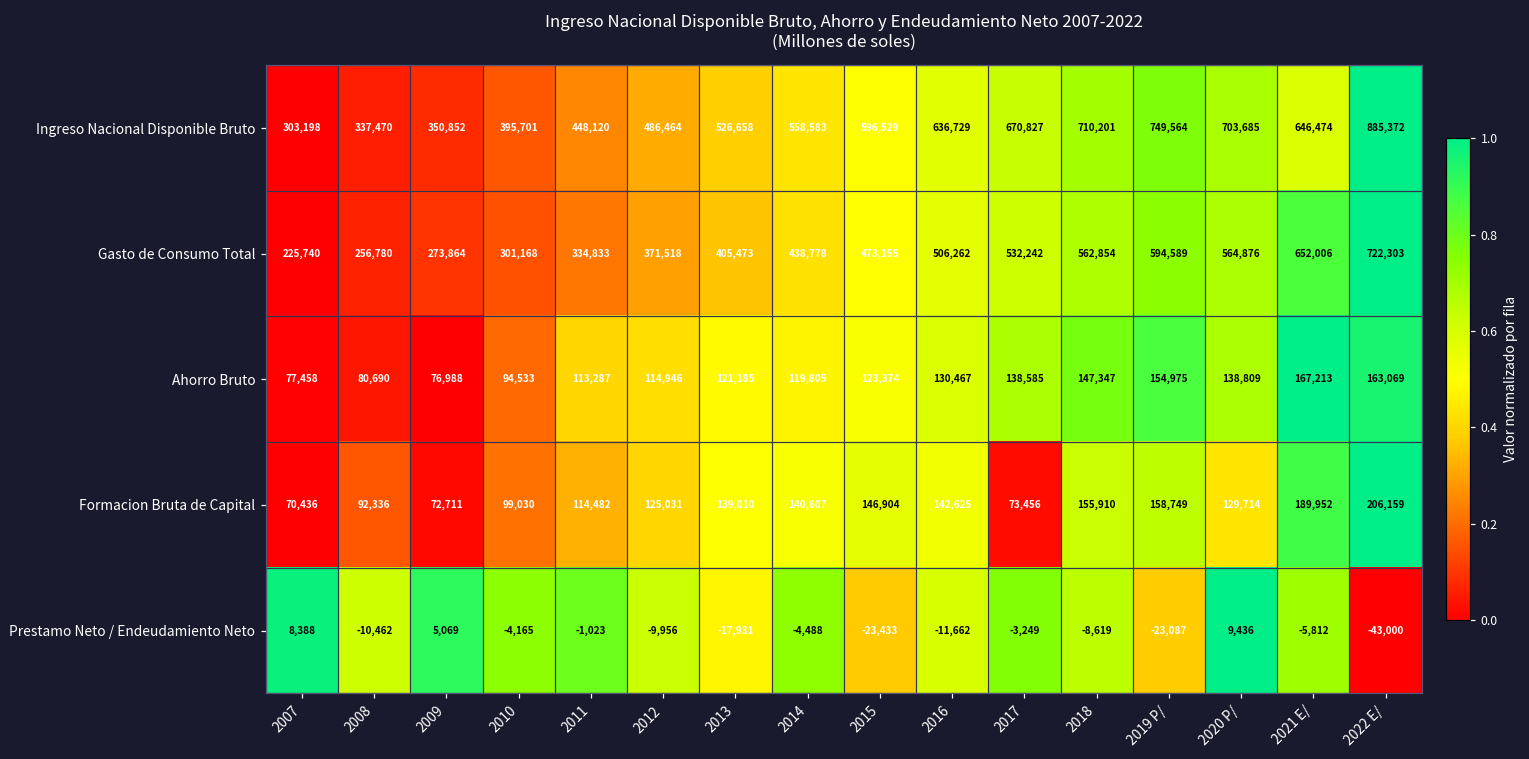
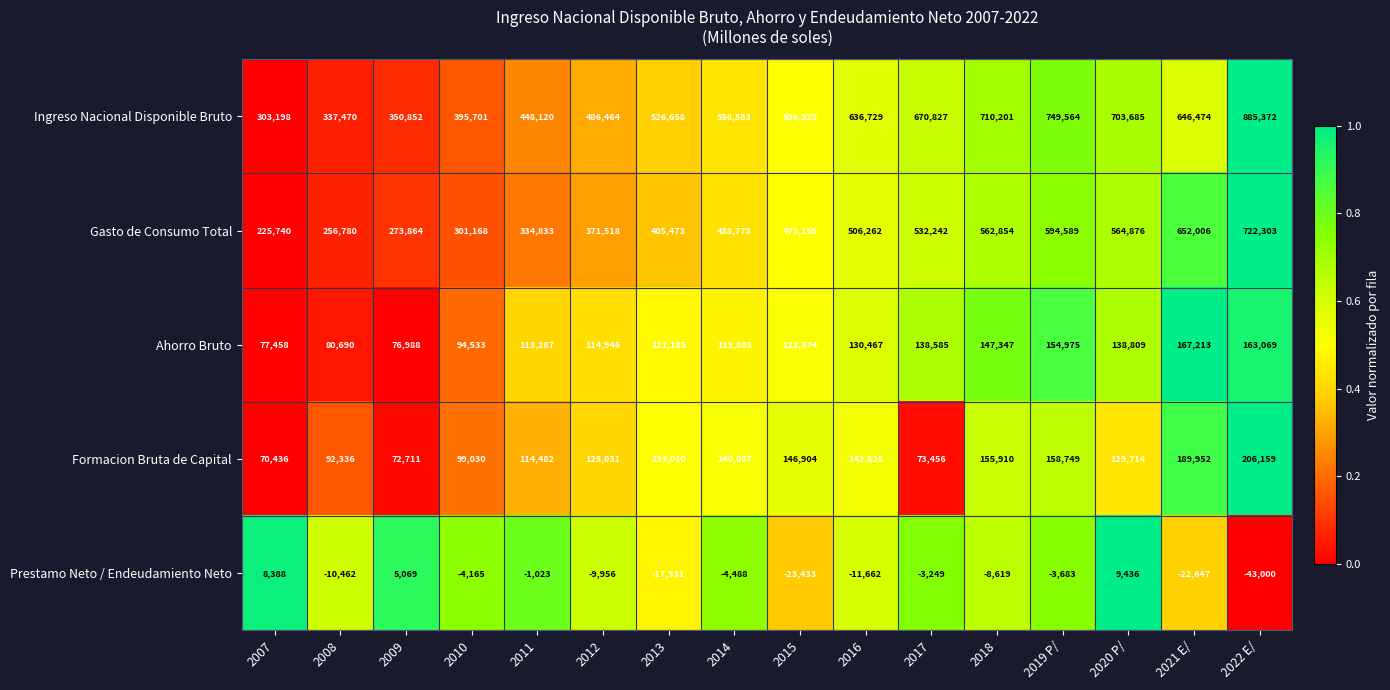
  {
    "Ingreso Nacional Disponible Bruto": {
      "2007": "303,198",
      "2008": "337,470",
      "2009": "350,852",
      "2010": "395,701",
      "2011": "448,120",
      "2012": "486,464",
      "2013": "526,658",
      "2014": "558,583",
      "2015": "596,529",
      "2016": "636,729",
      "2017": "670,827",
      "2018": "710,201",
      "2019 P/": "749,564",
      "2020 P/": "703,685",
      "2021 E/": "646,474",
      "2022 E/": "885,372"
    },
    "Gasto de Consumo Total": {
      "2007": "225,740",
      "2008": "256,780",
      "2009": "273,864",
      "2010": "301,168",
      "2011": "334,833",
      "2012": "371,518",
      "2013": "405,473",
      "2014": "438,778",
      "2015": "473,155",
      "2016": "506,262",
      "2017": "532,242",
      "2018": "562,854",
      "2019 P/": "594,589",
      "2020 P/": "564,876",
      "2021 E/": "652,006",
      "2022 E/": "722,303"
    },
    "Ahorro Bruto": {
      "2007": "77,458",
      "2008": "80,690",
      "2009": "76,988",
      "2010": "94,533",
      "2011": "113,287",
      "2012": "114,946",
      "2013": "121,185",
      "2014": "119,805",
      "2015": "123,374",
      "2016": "130,467",
      "2017": "138,585",
      "2018": "147,347",
      "2019 P/": "154,975",
      "2020 P/": "138,809",
      "2021 E/": "167,213",
      "2022 E/": "163,069"
    },
    "Formacion Bruta de Capital": {
      "2007": "70,436",
      "2008": "92,336",
      "2009": "72,711",
      "2010": "99,030",
      "2011": "114,482",
      "2012": "125,031",
      "2013": "139,010",
      "2014": "140,607",
      "2015": "146,904",
      "2016": "142,625",
      "2017": "73,456",
      "2018": "155,910",
      "2019 P/": "158,749",
      "2020 P/": "129,714",
      "2021 E/": "189,952",
      "2022 E/": "206,159"
    },
    "Prestamo Neto / Endeudamiento Neto": {
      "2007": "8,388",
      "2008": "-10,462",
      "2009": "5,069",
      "2010": "-4,165",
      "2011": "-1,023",
      "2012": "-9,956",
      "2013": "-17,931",
      "2014": "-4,488",
      "2015": "-23,433",
      "2016": "-11,662",
      "2017": "-3,249",
      "2018": "-8,619",
-     "2019 P/": "-23,087",
+     "2019 P/": "-3,683",
      "2020 P/": "9,436",
-     "2021 E/": "-5,812",
+     "2021 E/": "-22,647",
      "2022 E/": "-43,000"
    }
  }
